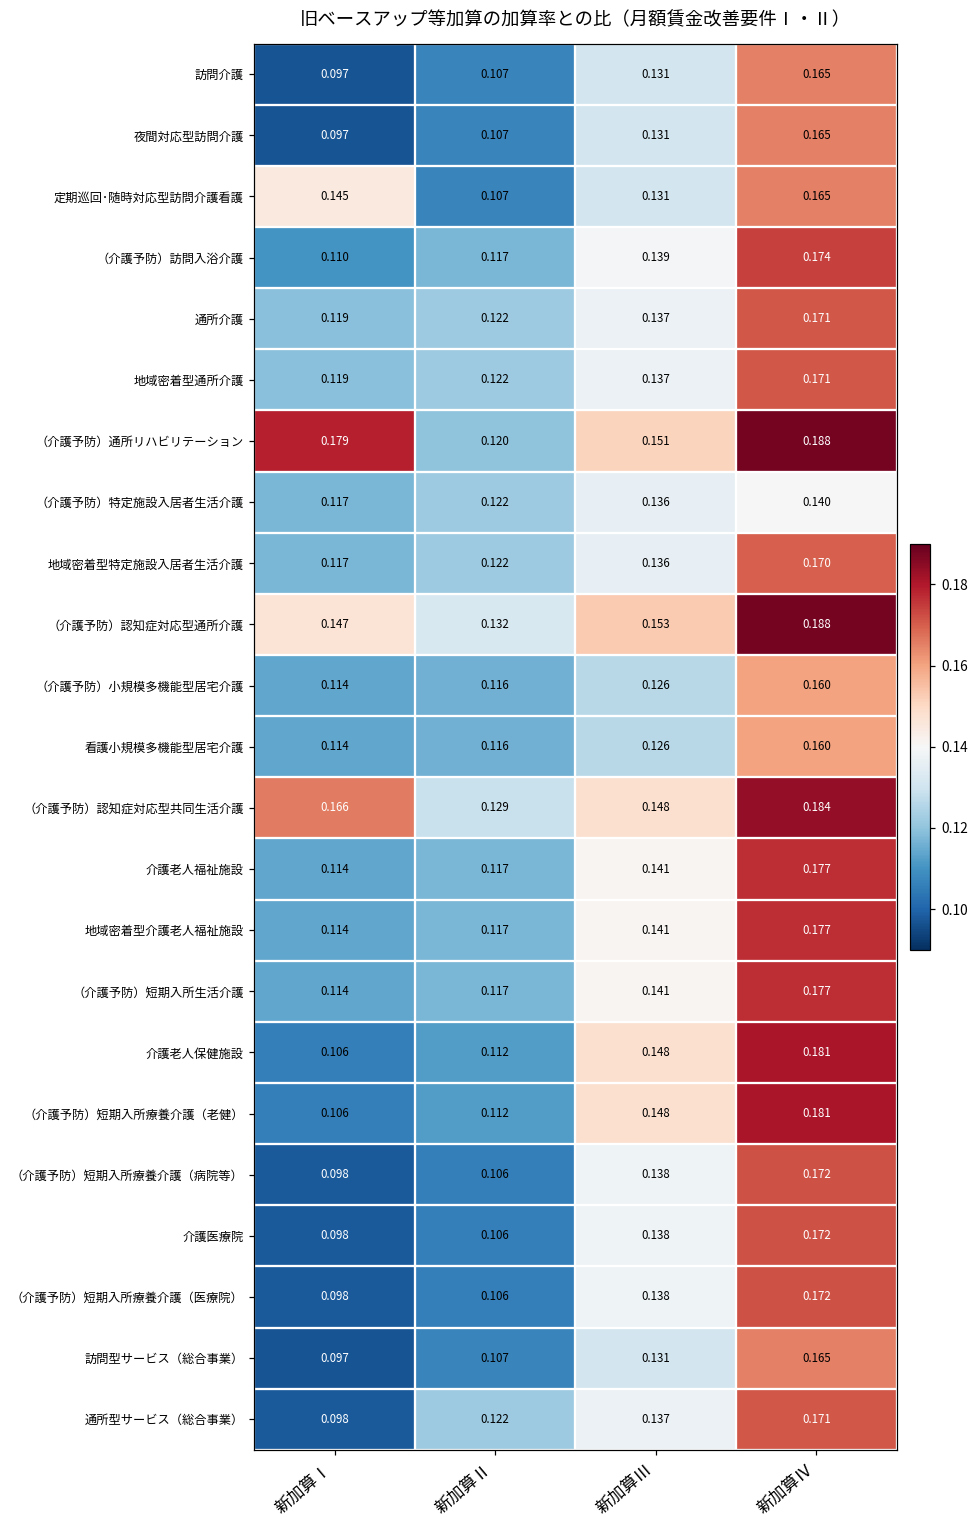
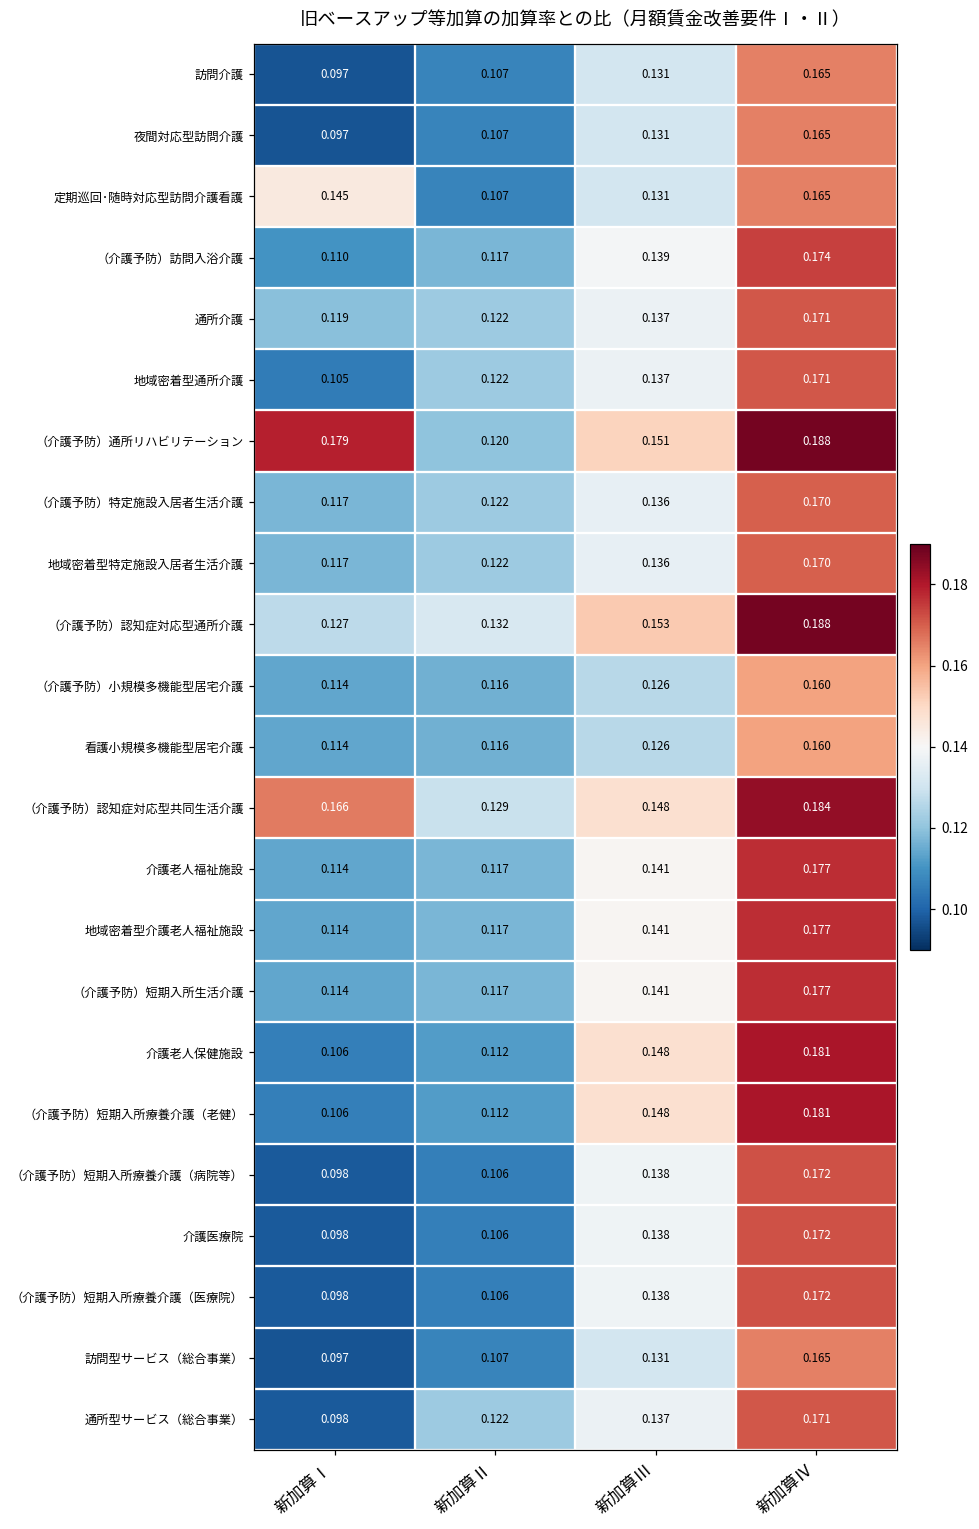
  {
    "訪問介護": {
      "新加算Ⅰ": 0.097,
      "新加算Ⅱ": 0.107,
      "新加算Ⅲ": 0.131,
      "新加算Ⅳ": 0.165
    },
    "夜間対応型訪問介護": {
      "新加算Ⅰ": 0.097,
      "新加算Ⅱ": 0.107,
      "新加算Ⅲ": 0.131,
      "新加算Ⅳ": 0.165
    },
    "定期巡回･随時対応型訪問介護看護": {
      "新加算Ⅰ": 0.145,
      "新加算Ⅱ": 0.107,
      "新加算Ⅲ": 0.131,
      "新加算Ⅳ": 0.165
    },
    "（介護予防）訪問入浴介護": {
      "新加算Ⅰ": 0.110,
      "新加算Ⅱ": 0.117,
      "新加算Ⅲ": 0.139,
      "新加算Ⅳ": 0.174
    },
    "通所介護": {
      "新加算Ⅰ": 0.119,
      "新加算Ⅱ": 0.122,
      "新加算Ⅲ": 0.137,
      "新加算Ⅳ": 0.171
    },
    "地域密着型通所介護": {
-     "新加算Ⅰ": 0.119,
+     "新加算Ⅰ": 0.105,
      "新加算Ⅱ": 0.122,
      "新加算Ⅲ": 0.137,
      "新加算Ⅳ": 0.171
    },
    "（介護予防）通所リハビリテーション": {
      "新加算Ⅰ": 0.179,
      "新加算Ⅱ": 0.120,
      "新加算Ⅲ": 0.151,
      "新加算Ⅳ": 0.188
    },
    "（介護予防）特定施設入居者生活介護": {
      "新加算Ⅰ": 0.117,
      "新加算Ⅱ": 0.122,
      "新加算Ⅲ": 0.136,
-     "新加算Ⅳ": 0.140
+     "新加算Ⅳ": 0.170
    },
    "地域密着型特定施設入居者生活介護": {
      "新加算Ⅰ": 0.117,
      "新加算Ⅱ": 0.122,
      "新加算Ⅲ": 0.136,
      "新加算Ⅳ": 0.170
    },
    "（介護予防）認知症対応型通所介護": {
-     "新加算Ⅰ": 0.147,
+     "新加算Ⅰ": 0.127,
      "新加算Ⅱ": 0.132,
      "新加算Ⅲ": 0.153,
      "新加算Ⅳ": 0.188
    },
    "（介護予防）小規模多機能型居宅介護": {
      "新加算Ⅰ": 0.114,
      "新加算Ⅱ": 0.116,
      "新加算Ⅲ": 0.126,
      "新加算Ⅳ": 0.160
    },
    "看護小規模多機能型居宅介護": {
      "新加算Ⅰ": 0.114,
      "新加算Ⅱ": 0.116,
      "新加算Ⅲ": 0.126,
      "新加算Ⅳ": 0.160
    },
    "（介護予防）認知症対応型共同生活介護": {
      "新加算Ⅰ": 0.166,
      "新加算Ⅱ": 0.129,
      "新加算Ⅲ": 0.148,
      "新加算Ⅳ": 0.184
    },
    "介護老人福祉施設": {
      "新加算Ⅰ": 0.114,
      "新加算Ⅱ": 0.117,
      "新加算Ⅲ": 0.141,
      "新加算Ⅳ": 0.177
    },
    "地域密着型介護老人福祉施設": {
      "新加算Ⅰ": 0.114,
      "新加算Ⅱ": 0.117,
      "新加算Ⅲ": 0.141,
      "新加算Ⅳ": 0.177
    },
    "（介護予防）短期入所生活介護": {
      "新加算Ⅰ": 0.114,
      "新加算Ⅱ": 0.117,
      "新加算Ⅲ": 0.141,
      "新加算Ⅳ": 0.177
    },
    "介護老人保健施設": {
      "新加算Ⅰ": 0.106,
      "新加算Ⅱ": 0.112,
      "新加算Ⅲ": 0.148,
      "新加算Ⅳ": 0.181
    },
    "（介護予防）短期入所療養介護（老健）": {
      "新加算Ⅰ": 0.106,
      "新加算Ⅱ": 0.112,
      "新加算Ⅲ": 0.148,
      "新加算Ⅳ": 0.181
    },
    "（介護予防）短期入所療養介護（病院等）": {
      "新加算Ⅰ": 0.098,
      "新加算Ⅱ": 0.106,
      "新加算Ⅲ": 0.138,
      "新加算Ⅳ": 0.172
    },
    "介護医療院": {
      "新加算Ⅰ": 0.098,
      "新加算Ⅱ": 0.106,
      "新加算Ⅲ": 0.138,
      "新加算Ⅳ": 0.172
    },
    "（介護予防）短期入所療養介護（医療院）": {
      "新加算Ⅰ": 0.098,
      "新加算Ⅱ": 0.106,
      "新加算Ⅲ": 0.138,
      "新加算Ⅳ": 0.172
    },
    "訪問型サービス（総合事業）": {
      "新加算Ⅰ": 0.097,
      "新加算Ⅱ": 0.107,
      "新加算Ⅲ": 0.131,
      "新加算Ⅳ": 0.165
    },
    "通所型サービス（総合事業）": {
      "新加算Ⅰ": 0.098,
      "新加算Ⅱ": 0.122,
      "新加算Ⅲ": 0.137,
      "新加算Ⅳ": 0.171
    }
  }
